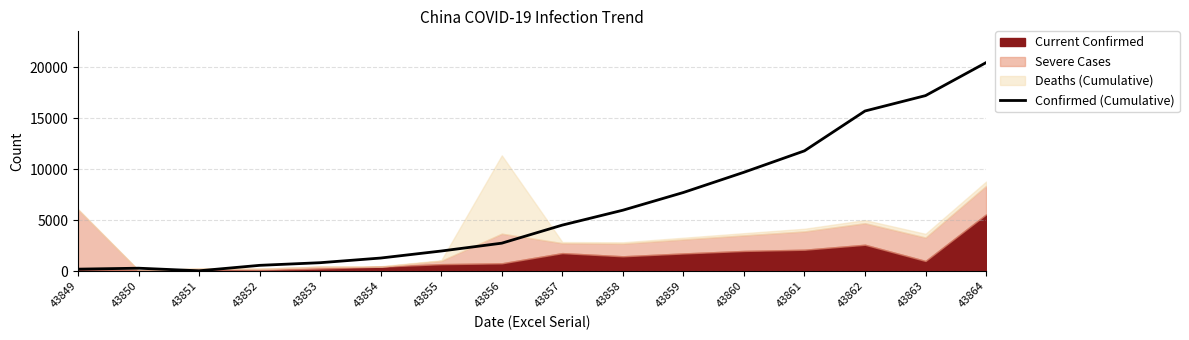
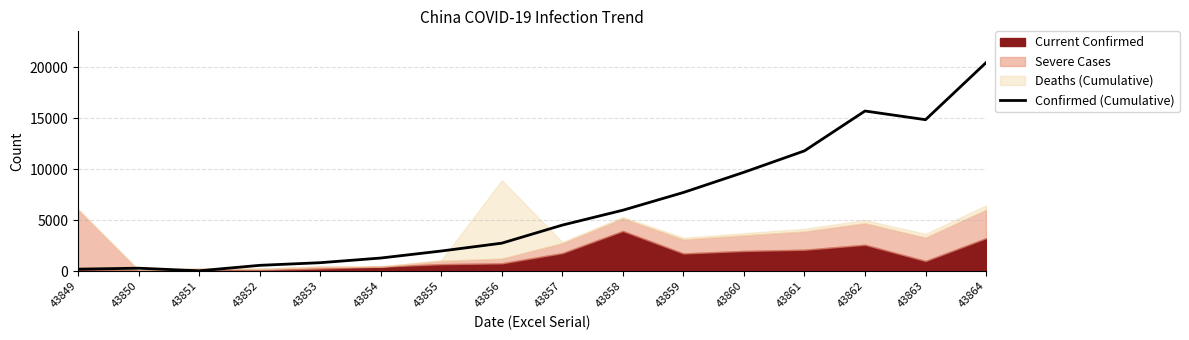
  {
    "Confirmed (Cumulative)": {
      "43852": 600,
      "43853": 800,
      "43854": 1300,
      "43855": 2000,
      "43856": 2700,
      "43857": 4500,
      "43858": 6000,
      "43859": 7700,
      "43860": 9700,
      "43861": 11800,
      "43862": 15700,
-     "43863": 17200,
+     "43863": 14800,
      "43864": 20400
    },
    "Current Confirmed": {
      "43855": 700,
      "43856": 800,
      "43857": 1800,
-     "43858": 1500,
+     "43858": 3900,
      "43859": 1700,
      "43860": 2000,
      "43861": 2100,
      "43862": 2600,
      "43863": 1000,
-     "43864": 5600
+     "43864": 3200
    },
    "Severe Cases": {
-     "43856": 2900,
+     "43856": 500,
      "43861": 1800,
      "43862": 2100,
      "43863": 2300,
      "43864": 2800
    },
    "Deaths (Cumulative)": {
      "43856": 7700,
      "43861": 300,
      "43862": 300,
      "43863": 400,
      "43864": 400
    }
  }
